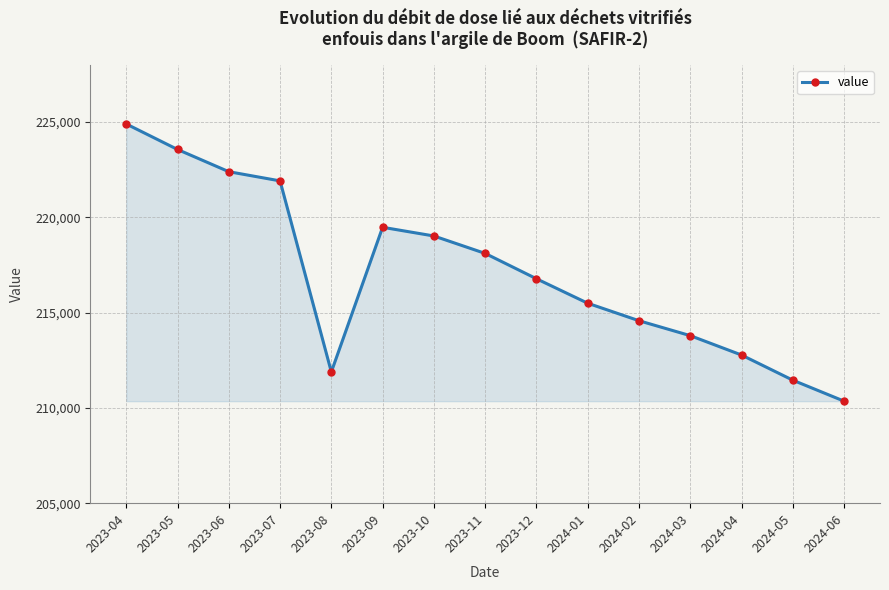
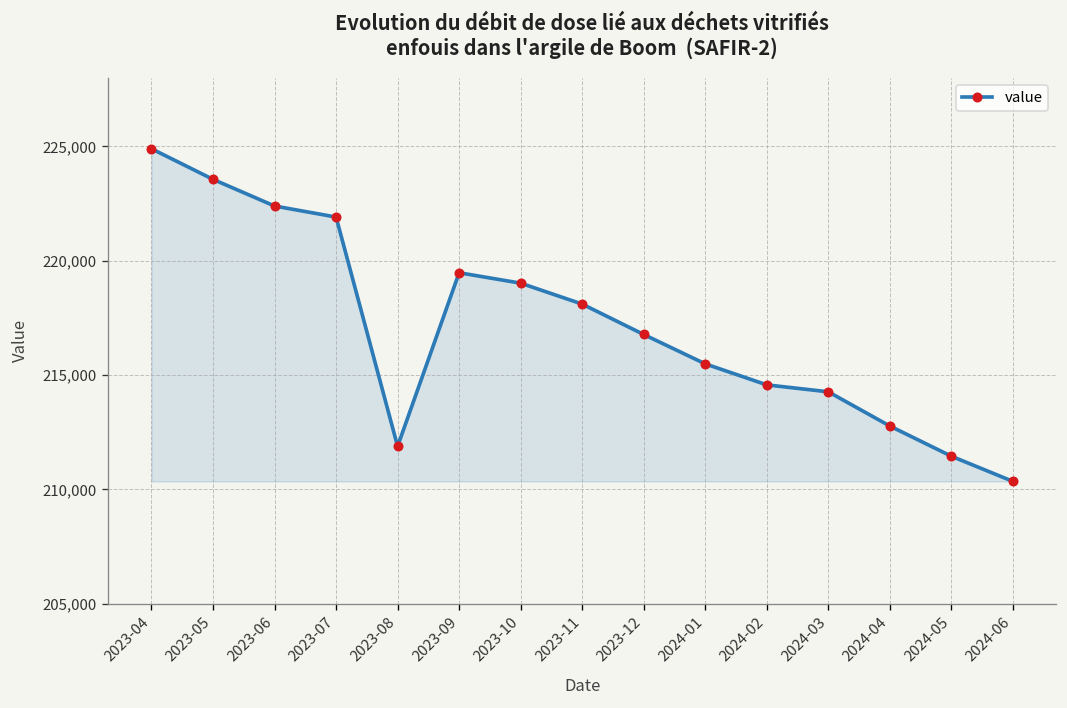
  {
    "2023-04": "224,900",
    "2023-05": "223,600",
    "2023-06": "222,400",
    "2023-07": "221,900",
    "2023-08": "211,900",
    "2023-09": "219,500",
    "2023-10": "219,000",
    "2023-11": "218,100",
    "2023-12": "216,800",
    "2024-01": "215,500",
    "2024-02": "214,600",
-   "2024-03": "213,800",
+   "2024-03": "214,300",
    "2024-04": "212,800",
    "2024-05": "211,500",
    "2024-06": "210,400"
  }
